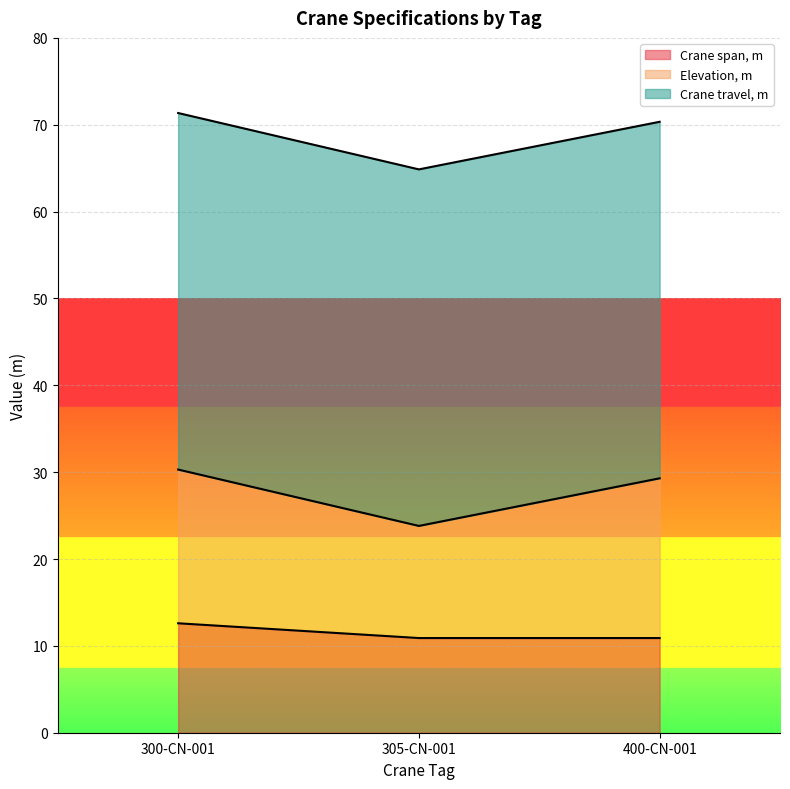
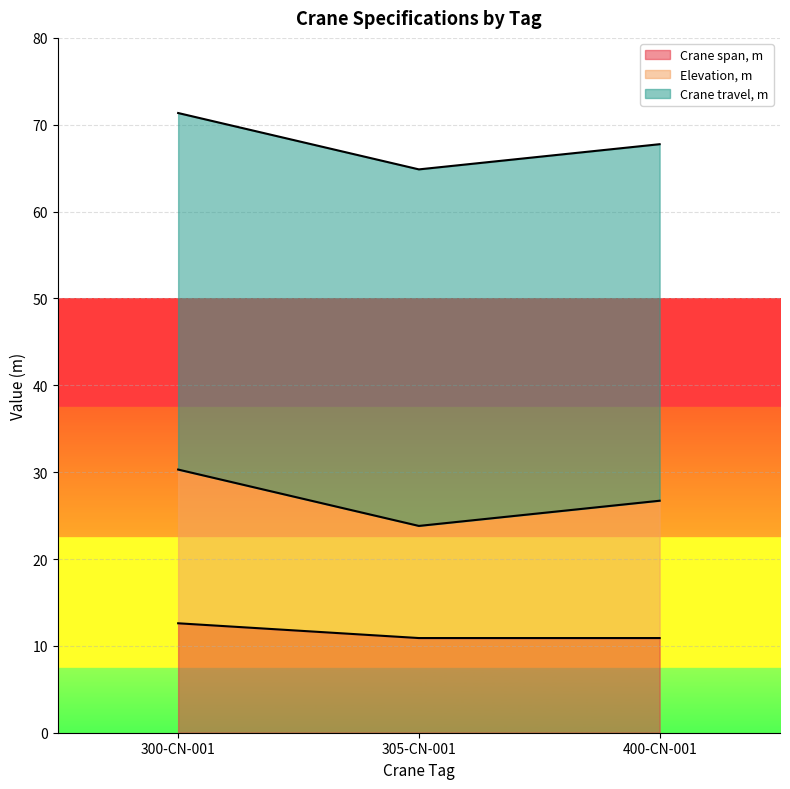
  {
    "Crane span, m": {
      "300-CN-001": 13,
      "305-CN-001": 11,
      "400-CN-001": 11
    },
    "Elevation, m": {
      "300-CN-001": 18,
      "305-CN-001": 13,
-     "400-CN-001": 18
+     "400-CN-001": 16
    },
    "Crane travel, m": {
      "300-CN-001": 41,
      "305-CN-001": 41,
      "400-CN-001": 41
    }
  }
